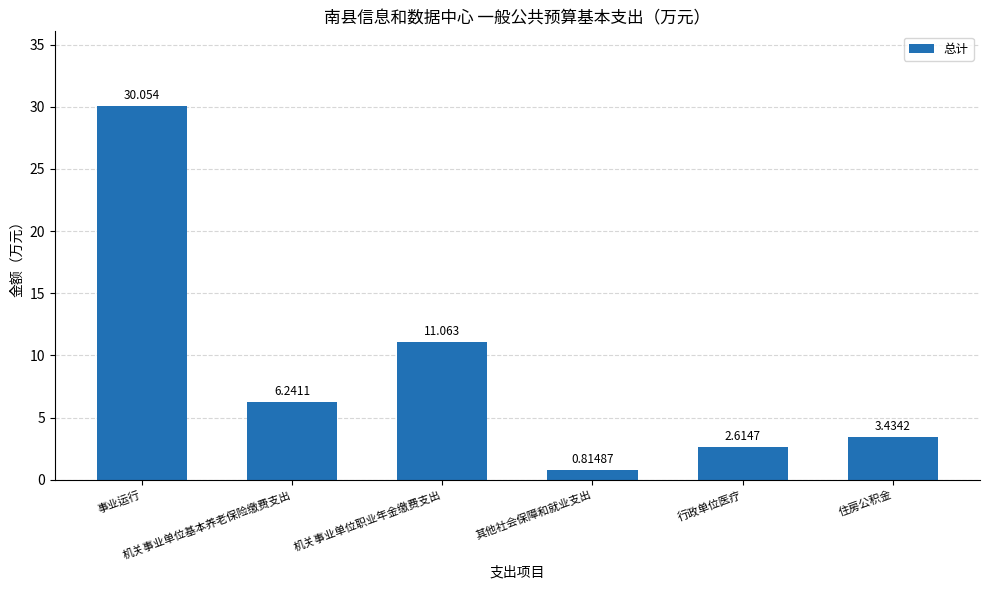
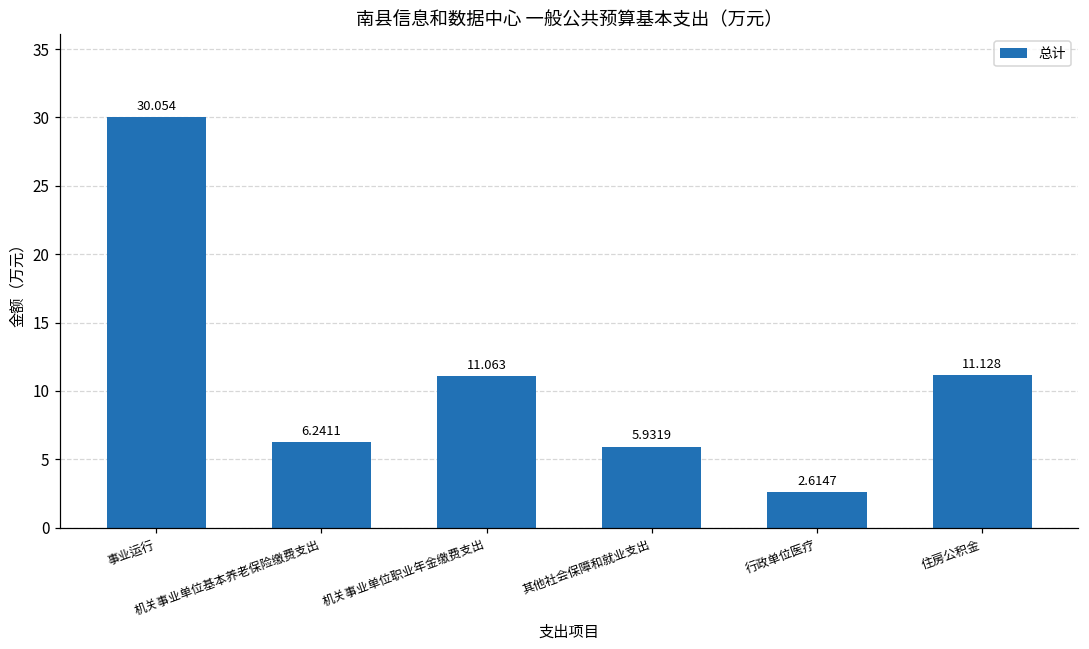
  {
    "事业运行": 30.054,
    "机关事业单位基本养老保险缴费支出": 6.2411,
    "机关事业单位职业年金缴费支出": 11.063,
-   "其他社会保障和就业支出": 0.81487,
+   "其他社会保障和就业支出": 5.9319,
    "行政单位医疗": 2.6147,
-   "住房公积金": 3.4342
+   "住房公积金": 11.128
  }
